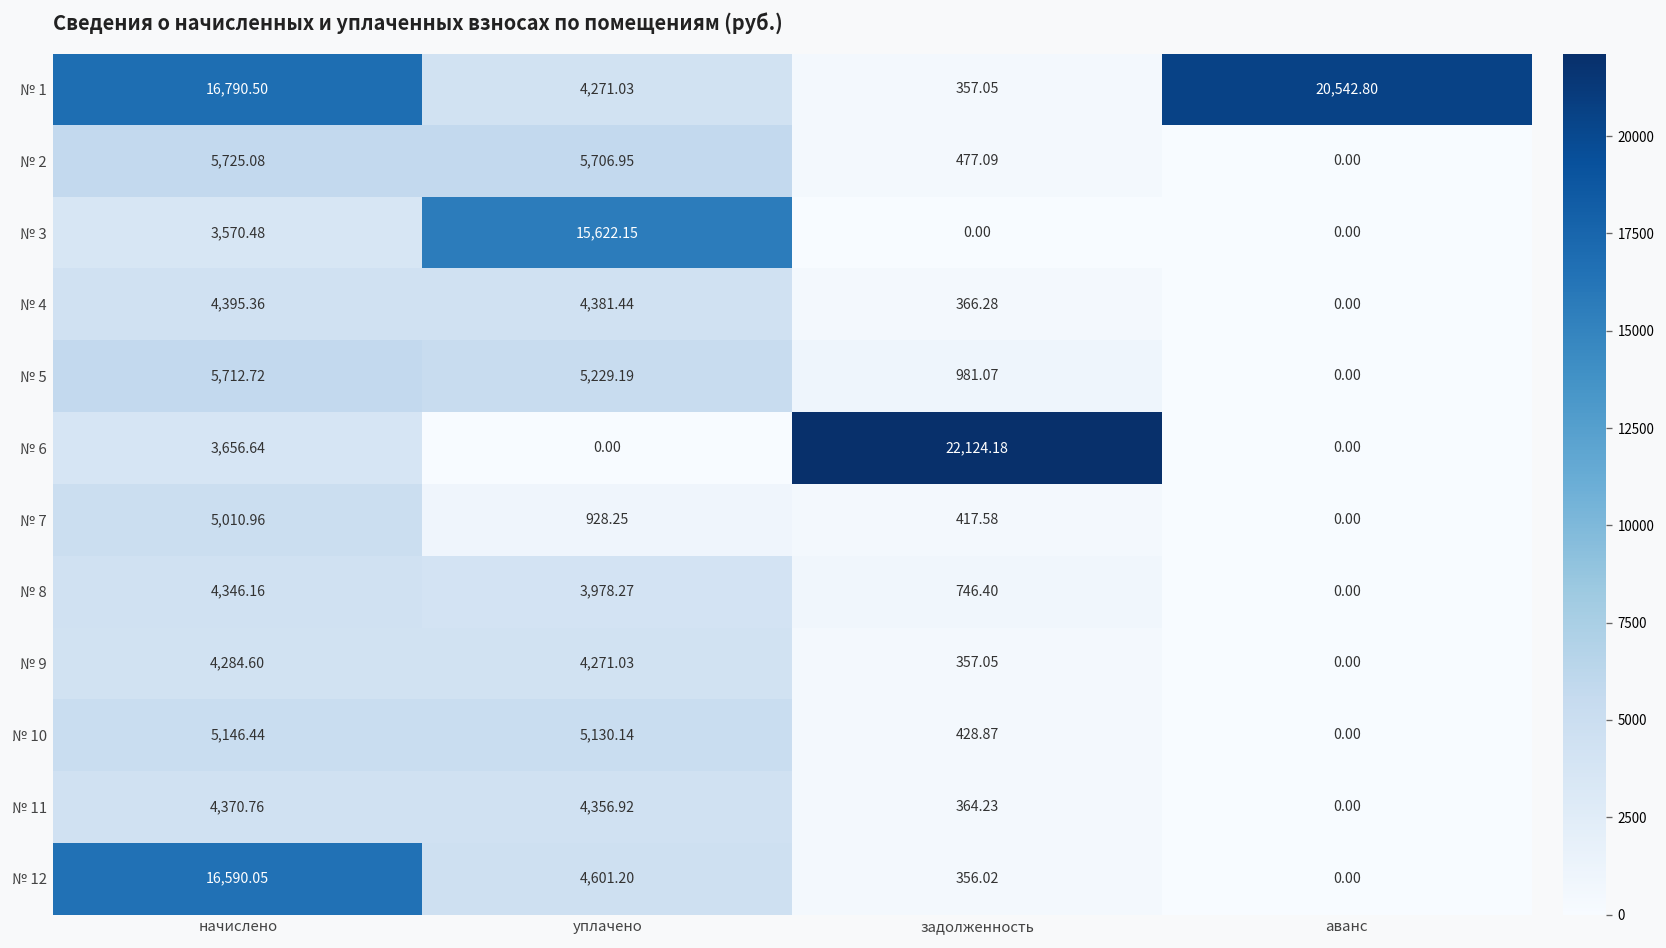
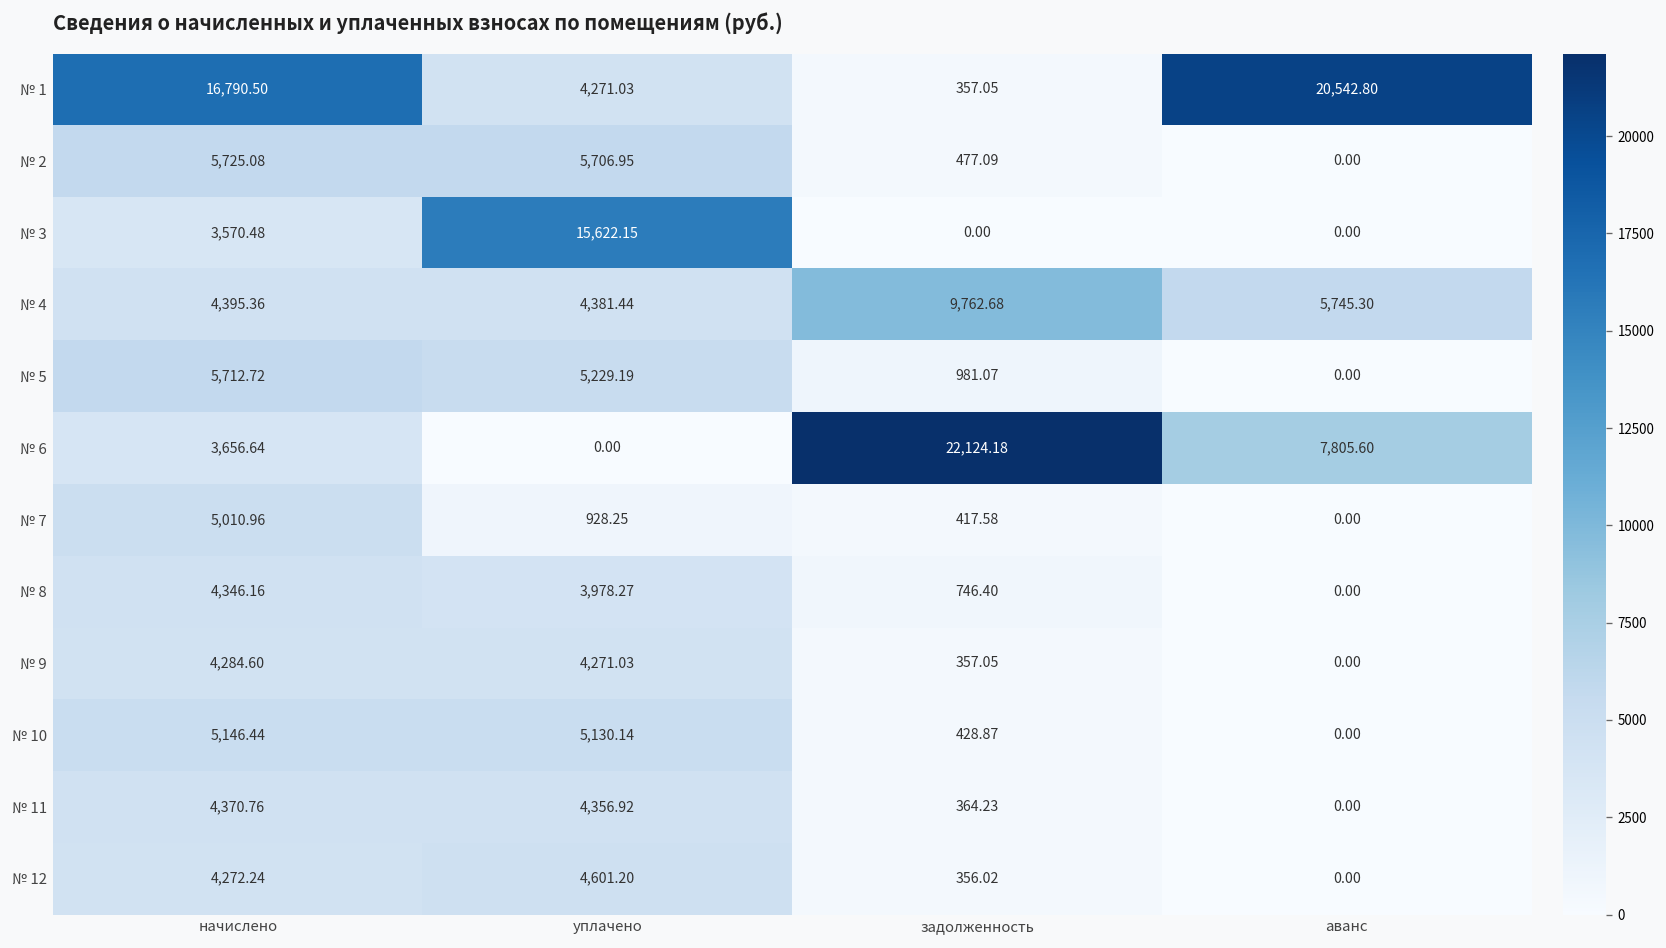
  {
    "№ 1": {
      "начислено": "16,790.50",
      "уплачено": "4,271.03",
      "задолженность": "357.05",
      "аванс": "20,542.80"
    },
    "№ 2": {
      "начислено": "5,725.08",
      "уплачено": "5,706.95",
      "задолженность": "477.09",
      "аванс": "0.00"
    },
    "№ 3": {
      "начислено": "3,570.48",
      "уплачено": "15,622.15",
      "задолженность": "0.00",
      "аванс": "0.00"
    },
    "№ 4": {
      "начислено": "4,395.36",
      "уплачено": "4,381.44",
-     "задолженность": "366.28",
-     "аванс": "0.00"
+     "задолженность": "9,762.68",
+     "аванс": "5,745.30"
    },
    "№ 5": {
      "начислено": "5,712.72",
      "уплачено": "5,229.19",
      "задолженность": "981.07",
      "аванс": "0.00"
    },
    "№ 6": {
      "начислено": "3,656.64",
      "уплачено": "0.00",
      "задолженность": "22,124.18",
-     "аванс": "0.00"
+     "аванс": "7,805.60"
    },
    "№ 7": {
      "начислено": "5,010.96",
      "уплачено": "928.25",
      "задолженность": "417.58",
      "аванс": "0.00"
    },
    "№ 8": {
      "начислено": "4,346.16",
      "уплачено": "3,978.27",
      "задолженность": "746.40",
      "аванс": "0.00"
    },
    "№ 9": {
      "начислено": "4,284.60",
      "уплачено": "4,271.03",
      "задолженность": "357.05",
      "аванс": "0.00"
    },
    "№ 10": {
      "начислено": "5,146.44",
      "уплачено": "5,130.14",
      "задолженность": "428.87",
      "аванс": "0.00"
    },
    "№ 11": {
      "начислено": "4,370.76",
      "уплачено": "4,356.92",
      "задолженность": "364.23",
      "аванс": "0.00"
    },
    "№ 12": {
-     "начислено": "16,590.05",
+     "начислено": "4,272.24",
      "уплачено": "4,601.20",
      "задолженность": "356.02",
      "аванс": "0.00"
    }
  }
